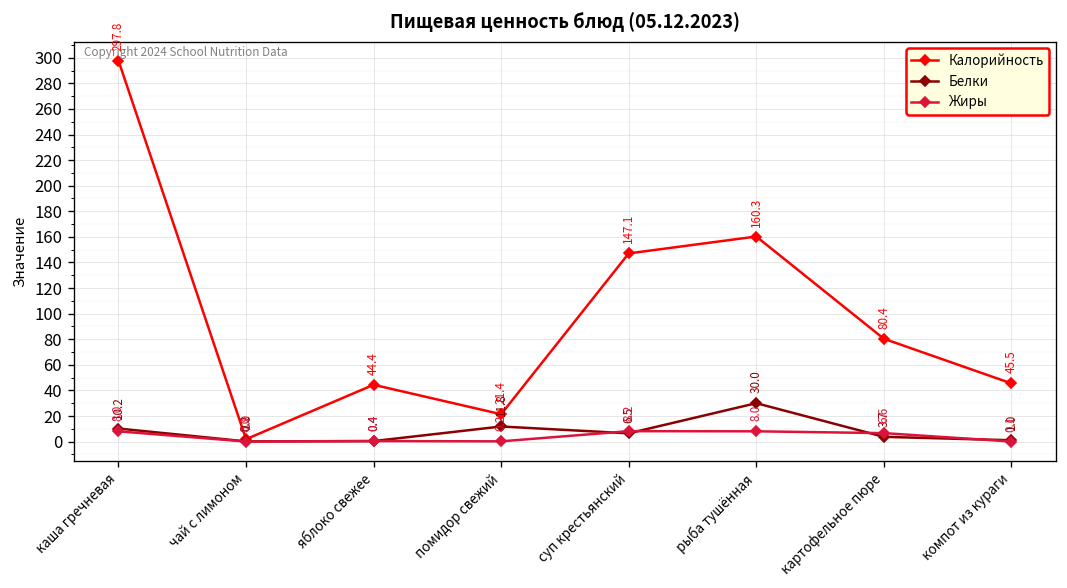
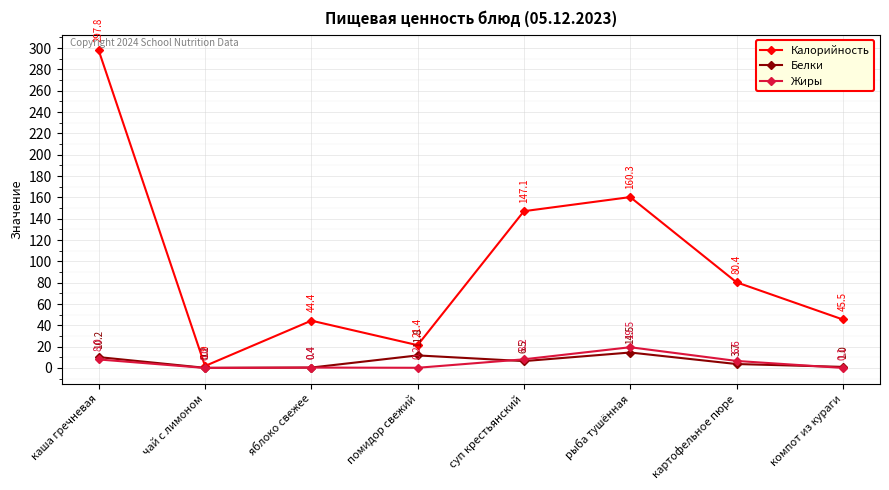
  {
    "Калорийность": {
      "яблоко свежее": 44.4,
      "суп крестьянский": 147.1,
      "рыба тушённая": 160.3,
      "картофельное пюре": 80.4,
      "компот из кураги": 45.5
    },
    "Белки": {
-     "рыба тушённая": 30.0
+     "рыба тушённая": 14.5
    },
    "Жиры": {
-     "рыба тушённая": 8.0
+     "рыба тушённая": 19.5
    }
  }
